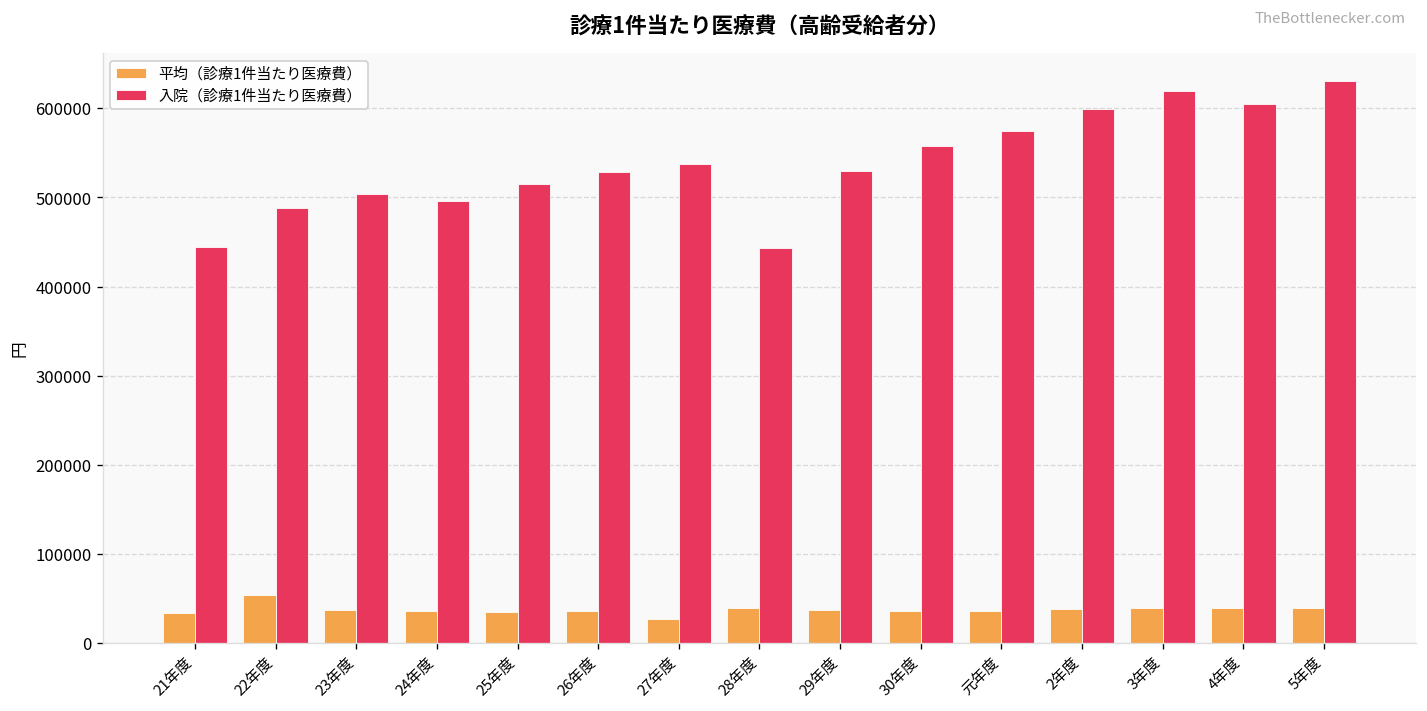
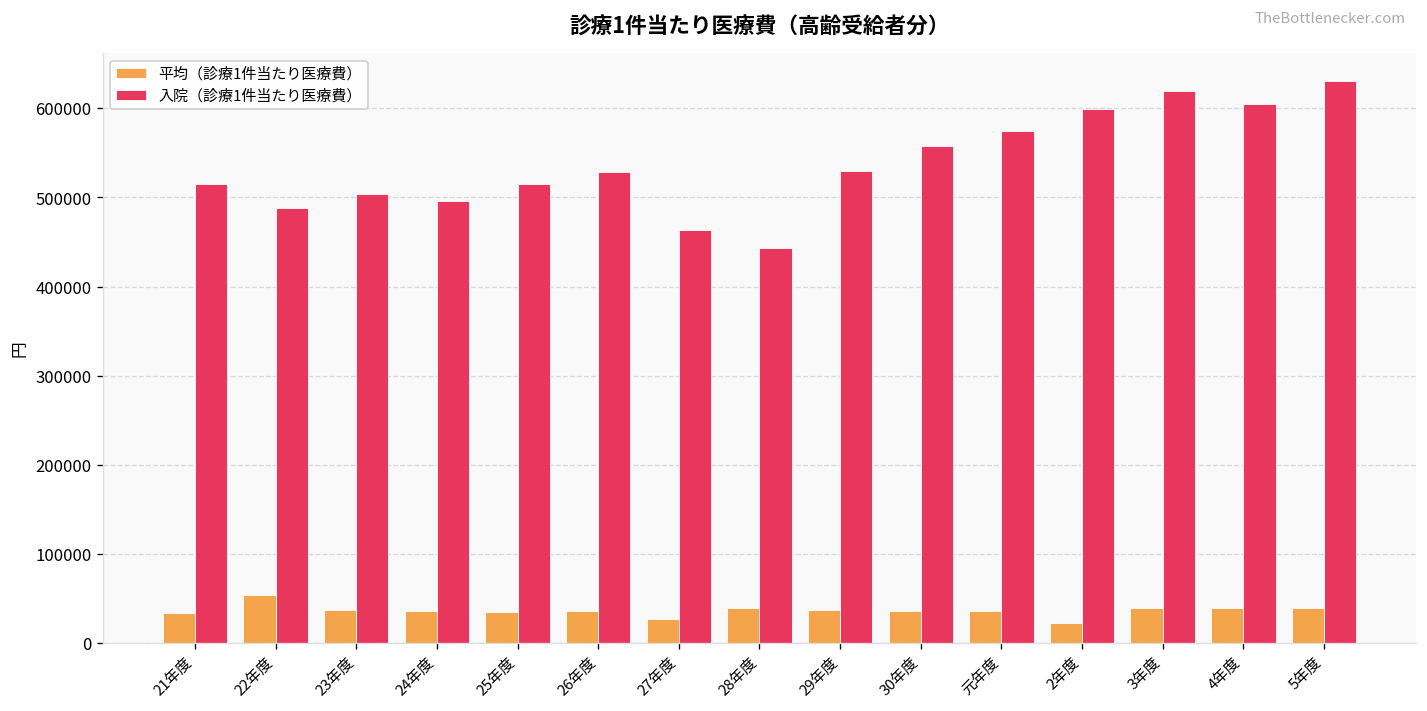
  {
    "平均（診療1件当たり医療費）": {
      "21年度": 30000,
      "22年度": 50000,
      "23年度": 40000,
      "24年度": 40000,
      "25年度": 40000,
      "26年度": 40000,
      "27年度": 30000,
      "28年度": 40000,
      "29年度": 40000,
      "30年度": 40000,
      "元年度": 40000,
-     "2年度": 40000,
+     "2年度": 20000,
      "3年度": 40000,
      "4年度": 40000,
      "5年度": 40000
    },
    "入院（診療1件当たり医療費）": {
-     "21年度": 440000,
+     "21年度": 520000,
      "22年度": 490000,
      "23年度": 500000,
      "24年度": 500000,
      "25年度": 520000,
      "26年度": 530000,
-     "27年度": 540000,
+     "27年度": 460000,
      "28年度": 440000,
      "29年度": 530000,
      "30年度": 560000,
      "元年度": 570000,
      "2年度": 600000,
      "3年度": 620000,
      "4年度": 600000,
      "5年度": 630000
    }
  }
